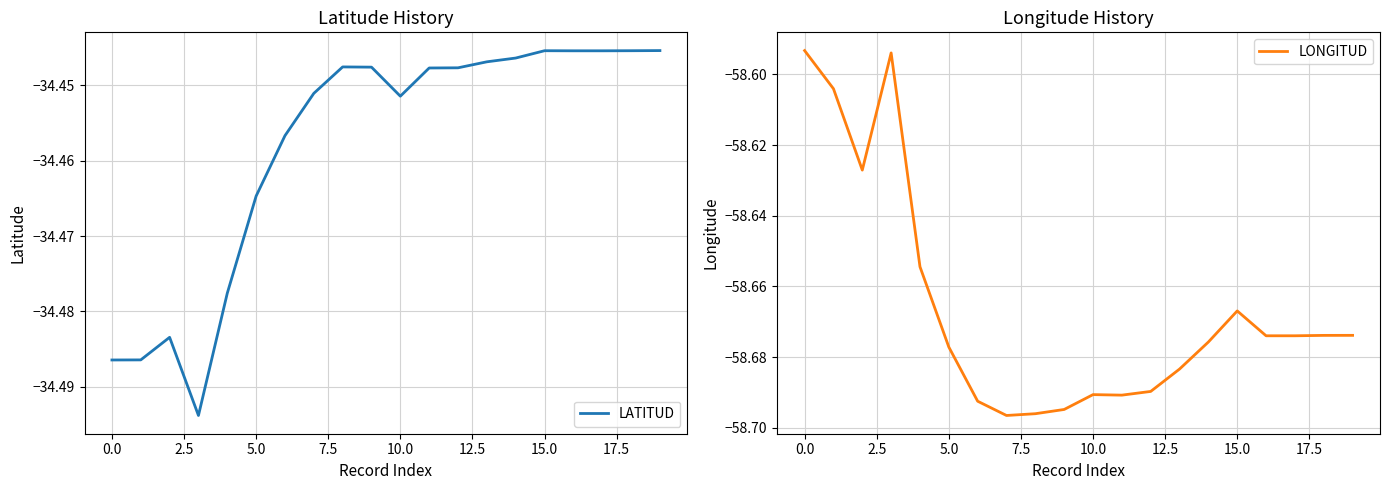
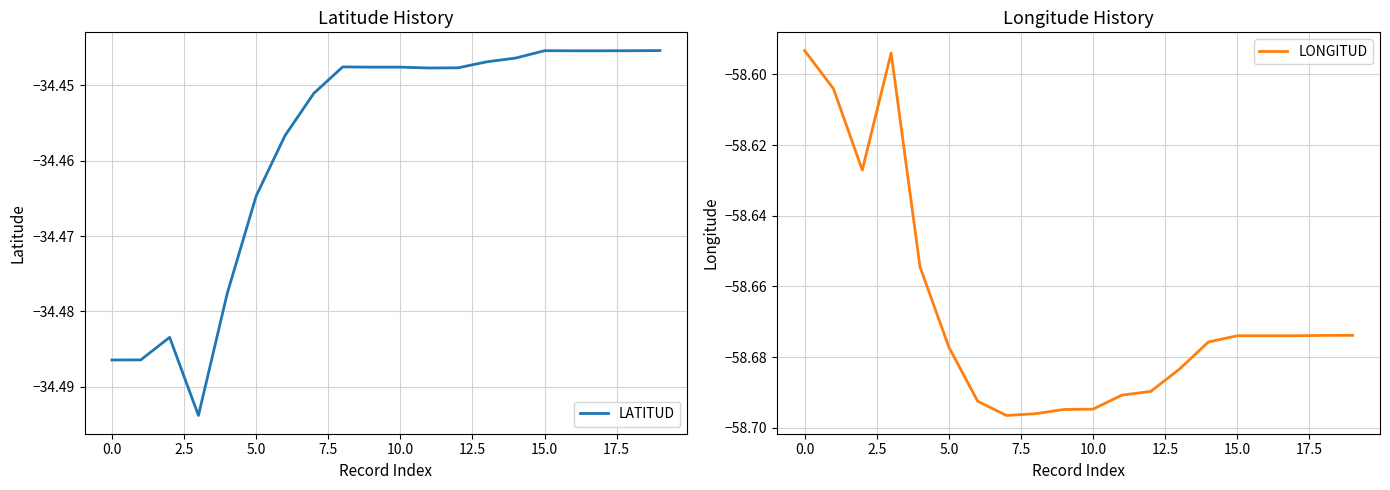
  {
    "Latitude History": {
      "0.0": -34.486,
      "5.0": -34.465,
-     "10.0": -34.451,
+     "10.0": -34.448,
      "15.0": -34.445
    },
    "Longitude History": {
      "0.0": -58.593,
      "5.0": -58.677,
-     "10.0": -58.691,
-     "15.0": -58.667
+     "10.0": -58.695,
+     "15.0": -58.674
    }
  }
